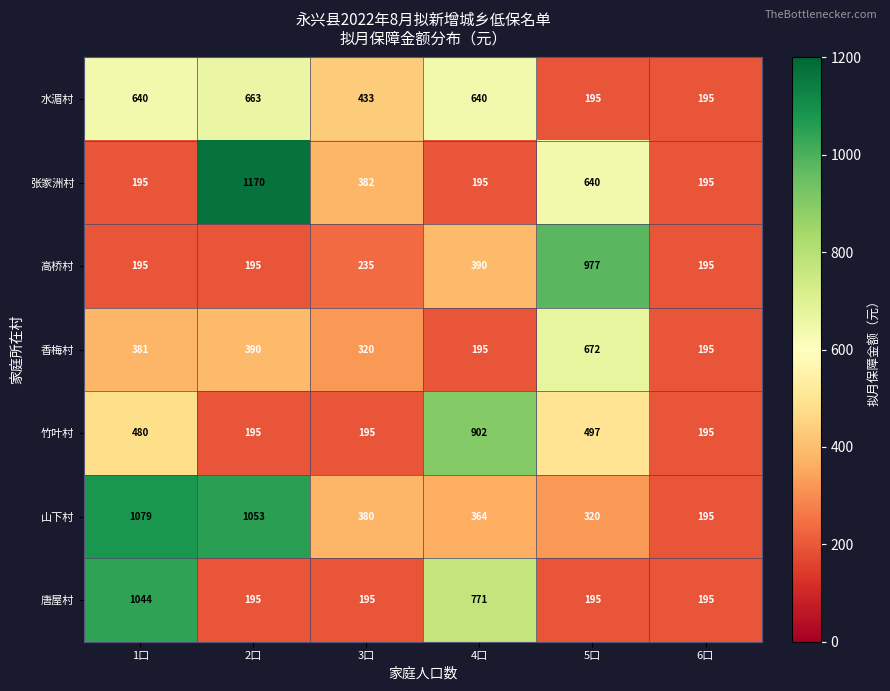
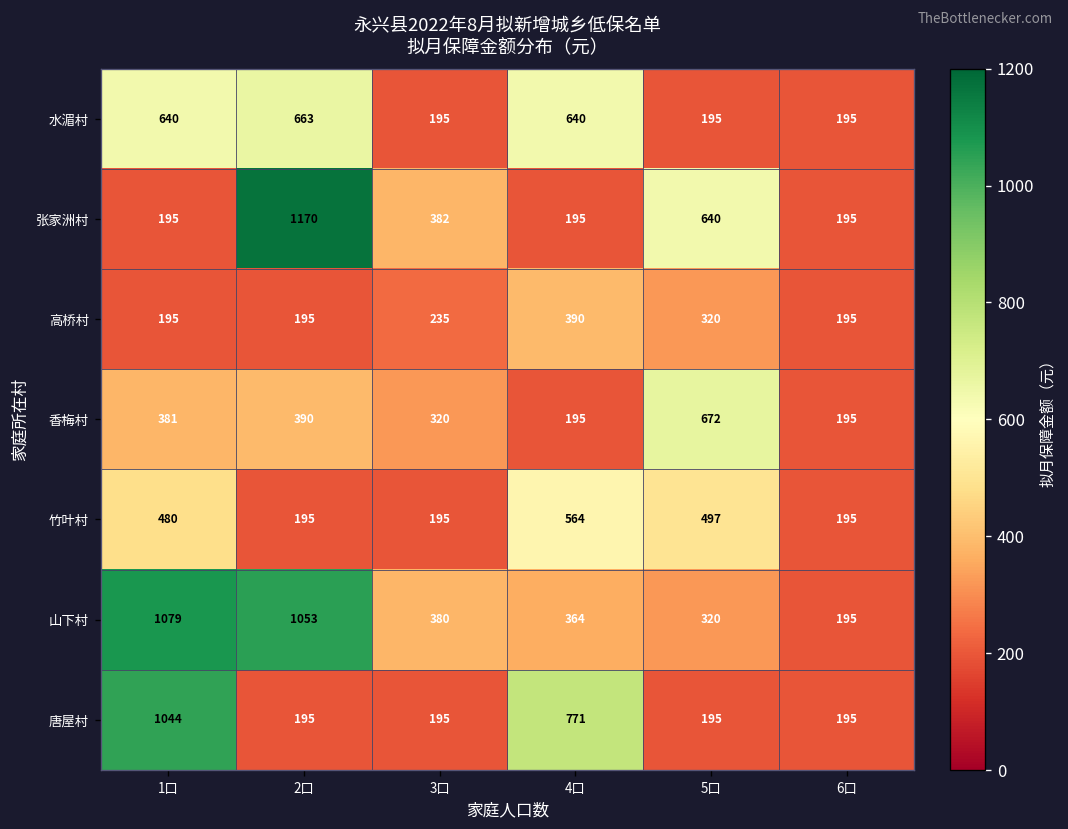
  {
    "水湄村": {
      "1口": 640,
      "2口": 663,
-     "3口": 433,
+     "3口": 195,
      "4口": 640,
      "5口": 195,
      "6口": 195
    },
    "张家洲村": {
      "1口": 195,
      "2口": 1170,
      "3口": 382,
      "4口": 195,
      "5口": 640,
      "6口": 195
    },
    "高桥村": {
      "1口": 195,
      "2口": 195,
      "3口": 235,
      "4口": 390,
-     "5口": 977,
+     "5口": 320,
      "6口": 195
    },
    "香梅村": {
      "1口": 381,
      "2口": 390,
      "3口": 320,
      "4口": 195,
      "5口": 672,
      "6口": 195
    },
    "竹叶村": {
      "1口": 480,
      "2口": 195,
      "3口": 195,
-     "4口": 902,
+     "4口": 564,
      "5口": 497,
      "6口": 195
    },
    "山下村": {
      "1口": 1079,
      "2口": 1053,
      "3口": 380,
      "4口": 364,
      "5口": 320,
      "6口": 195
    },
    "唐屋村": {
      "1口": 1044,
      "2口": 195,
      "3口": 195,
      "4口": 771,
      "5口": 195,
      "6口": 195
    }
  }
